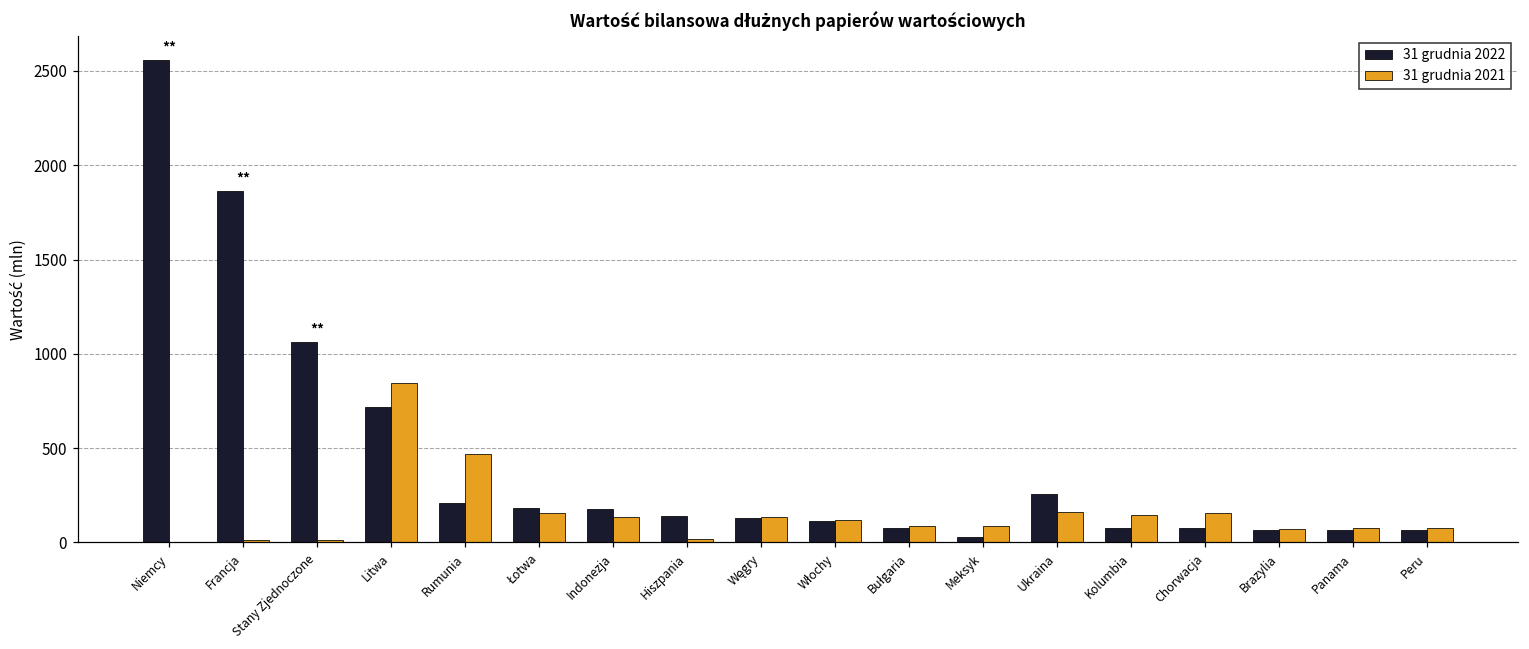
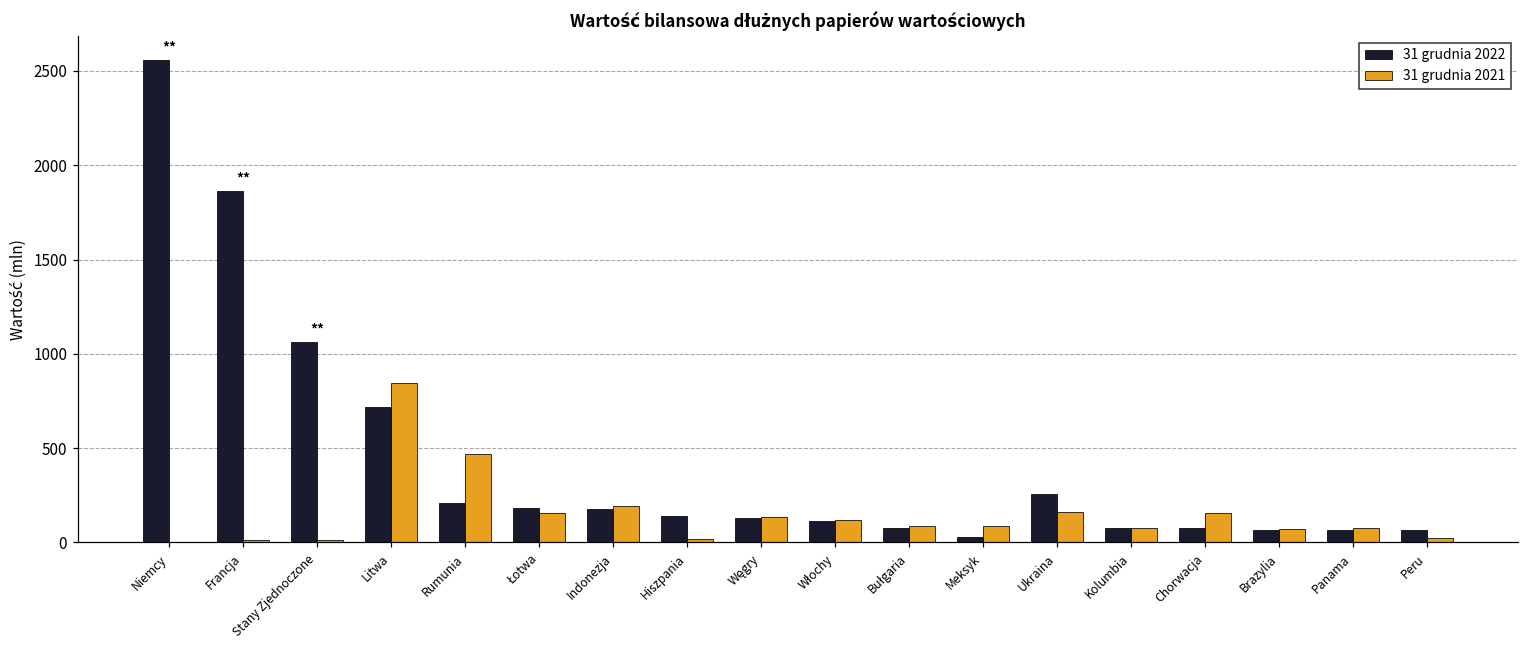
  {
    "31 grudnia 2022": {
      "Niemcy": 2560,
      "Francja": 1860,
      "Stany Zjednoczone": 1060,
      "Litwa": 720,
      "Rumunia": 210,
      "Łotwa": 180,
      "Indonezja": 180,
      "Hiszpania": 140,
      "Węgry": 130,
      "Włochy": 110,
      "Bułgaria": 80,
      "Meksyk": 30,
      "Ukraina": 260,
      "Kolumbia": 80,
      "Chorwacja": 80,
      "Brazylia": 70,
      "Panama": 70,
      "Peru": 60
    },
    "31 grudnia 2021": {
      "Litwa": 850,
      "Rumunia": 470,
      "Łotwa": 160,
-     "Indonezja": 130,
+     "Indonezja": 200,
      "Hiszpania": 20,
      "Węgry": 130,
      "Włochy": 120,
      "Bułgaria": 90,
      "Meksyk": 90,
      "Ukraina": 160,
-     "Kolumbia": 150,
+     "Kolumbia": 80,
      "Chorwacja": 150,
      "Brazylia": 70,
      "Panama": 80,
-     "Peru": 70
+     "Peru": 30
    }
  }
